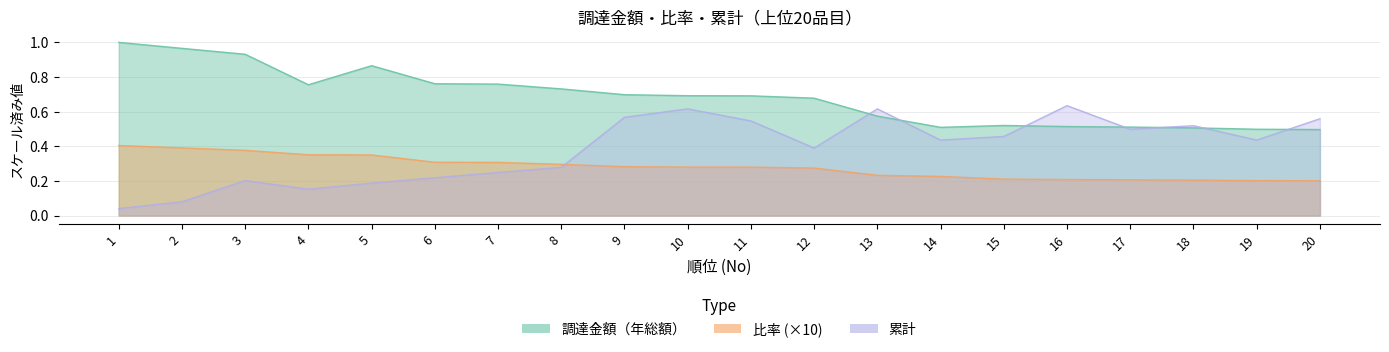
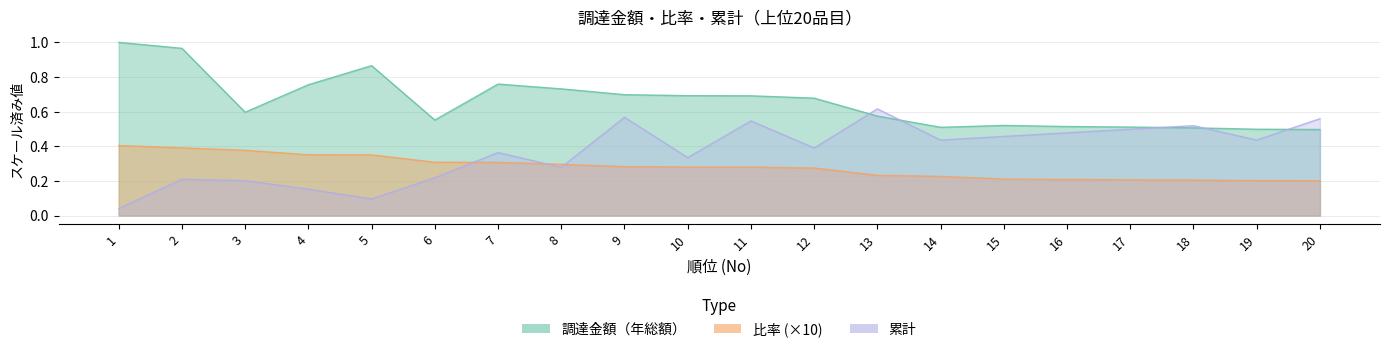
  {
    "調達金額（年総額）": {
      "1": 1.00,
      "2": 0.97,
-     "3": 0.93,
+     "3": 0.60,
      "4": 0.76,
      "5": 0.87,
-     "6": 0.76,
+     "6": 0.55,
      "7": 0.76,
      "8": 0.73,
      "9": 0.70,
      "10": 0.69,
      "11": 0.69,
      "12": 0.68,
      "13": 0.57,
      "14": 0.51,
      "15": 0.52,
      "16": 0.51,
      "19": 0.50,
      "20": 0.50
    },
    "累計": {
      "1": 0.04,
-     "2": 0.08,
+     "2": 0.21,
      "3": 0.20,
      "4": 0.15,
-     "5": 0.19,
+     "5": 0.10,
      "6": 0.22,
-     "7": 0.25,
+     "7": 0.36,
      "8": 0.28,
      "9": 0.57,
-     "10": 0.62,
+     "10": 0.33,
      "11": 0.55,
      "12": 0.39,
      "13": 0.62,
      "14": 0.44,
      "15": 0.46,
-     "16": 0.63,
+     "16": 0.48,
      "19": 0.44,
      "20": 0.56
    }
  }
